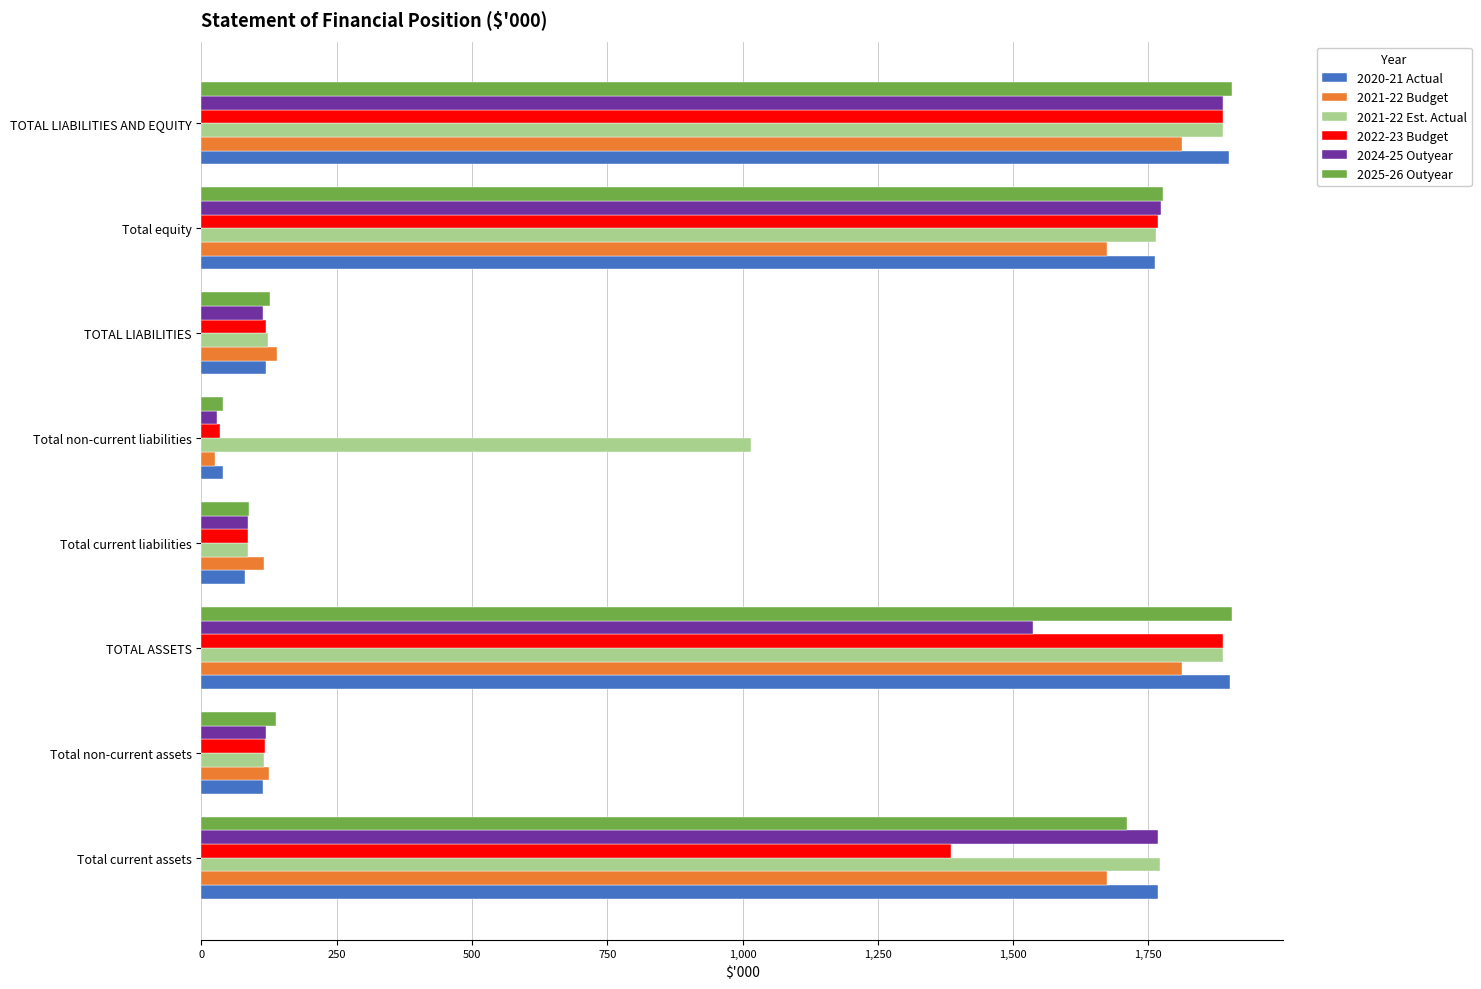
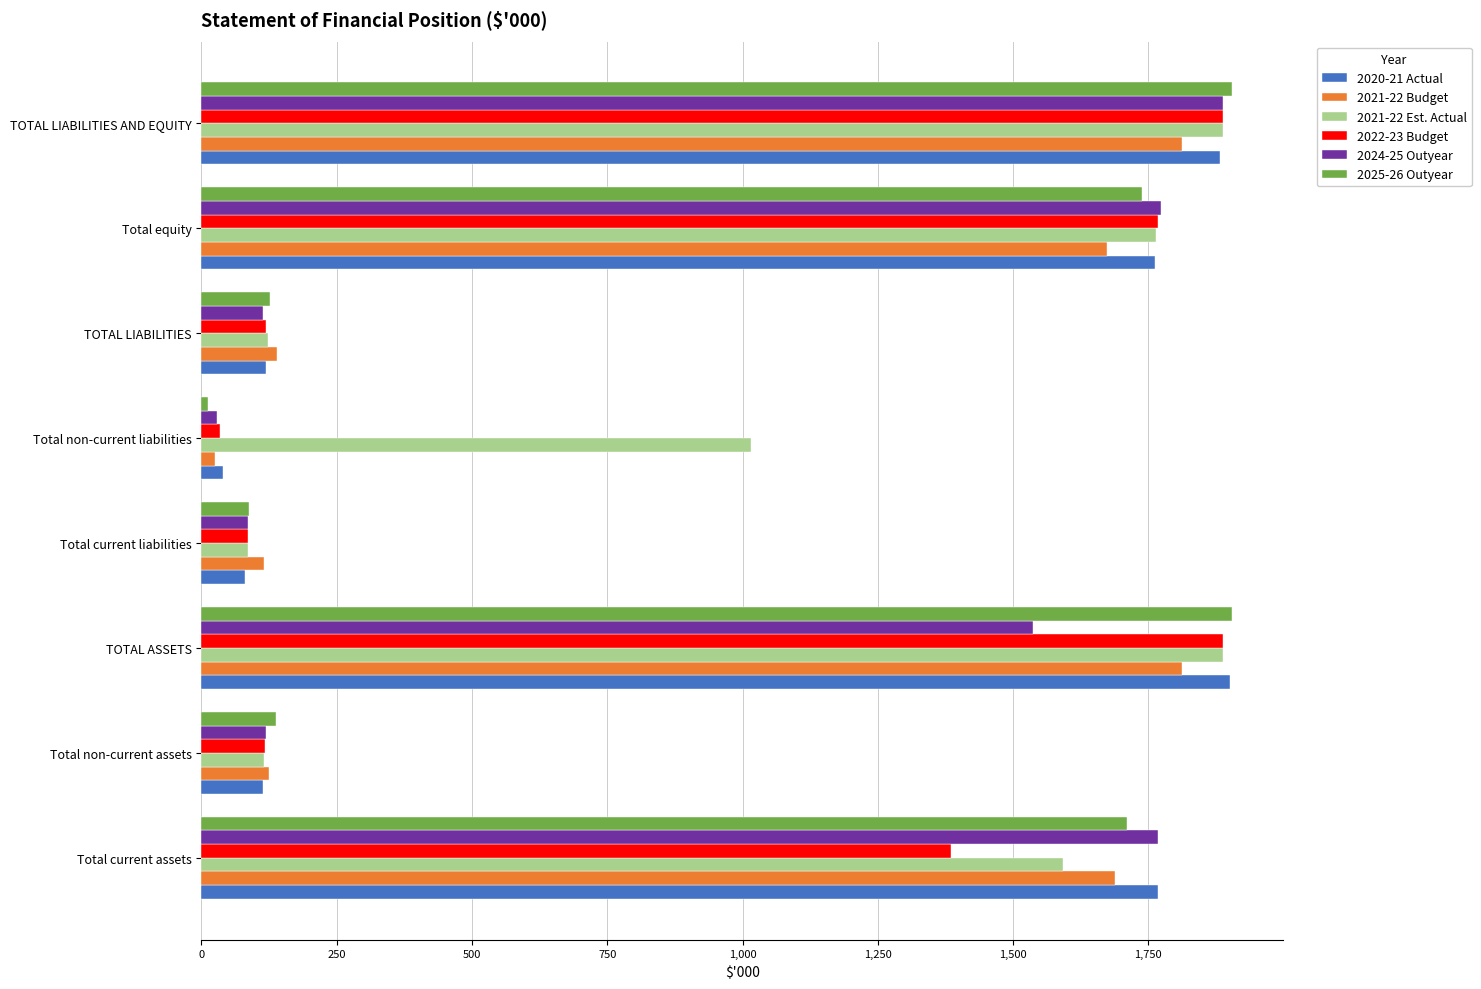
  {
    "2020-21 Actual": {
-     "TOTAL LIABILITIES AND EQUITY": "1,900",
+     "TOTAL LIABILITIES AND EQUITY": "1,880",
      "Total equity": "1,760",
      "TOTAL LIABILITIES": "120",
      "Total non-current liabilities": "40",
      "Total current liabilities": "80",
      "TOTAL ASSETS": "1,900",
      "Total non-current assets": "110",
      "Total current assets": "1,770"
    },
    "2021-22 Budget": {
      "TOTAL LIABILITIES AND EQUITY": "1,810",
      "Total equity": "1,670",
      "TOTAL LIABILITIES": "140",
      "Total non-current liabilities": "30",
      "Total current liabilities": "120",
      "TOTAL ASSETS": "1,810",
      "Total non-current assets": "120",
-     "Total current assets": "1,670"
+     "Total current assets": "1,690"
    },
    "2021-22 Est. Actual": {
      "TOTAL LIABILITIES AND EQUITY": "1,890",
      "Total equity": "1,770",
      "TOTAL LIABILITIES": "120",
      "Total non-current liabilities": "1,020",
      "Total current liabilities": "90",
      "TOTAL ASSETS": "1,890",
      "Total non-current assets": "120",
-     "Total current assets": "1,770"
+     "Total current assets": "1,590"
    },
    "2022-23 Budget": {
      "TOTAL LIABILITIES AND EQUITY": "1,890",
      "Total equity": "1,770",
      "TOTAL LIABILITIES": "120",
      "Total non-current liabilities": "30",
      "Total current liabilities": "90",
      "TOTAL ASSETS": "1,890",
      "Total non-current assets": "120",
      "Total current assets": "1,390"
    },
    "2024-25 Outyear": {
      "TOTAL LIABILITIES AND EQUITY": "1,890",
      "Total equity": "1,770",
      "TOTAL LIABILITIES": "110",
      "Total non-current liabilities": "30",
      "Total current liabilities": "90",
      "TOTAL ASSETS": "1,540",
      "Total non-current assets": "120",
      "Total current assets": "1,770"
    },
    "2025-26 Outyear": {
      "TOTAL LIABILITIES AND EQUITY": "1,900",
-     "Total equity": "1,780",
+     "Total equity": "1,740",
      "TOTAL LIABILITIES": "130",
-     "Total non-current liabilities": "40",
+     "Total non-current liabilities": "10",
      "Total current liabilities": "90",
      "TOTAL ASSETS": "1,900",
      "Total non-current assets": "140",
      "Total current assets": "1,710"
    }
  }
